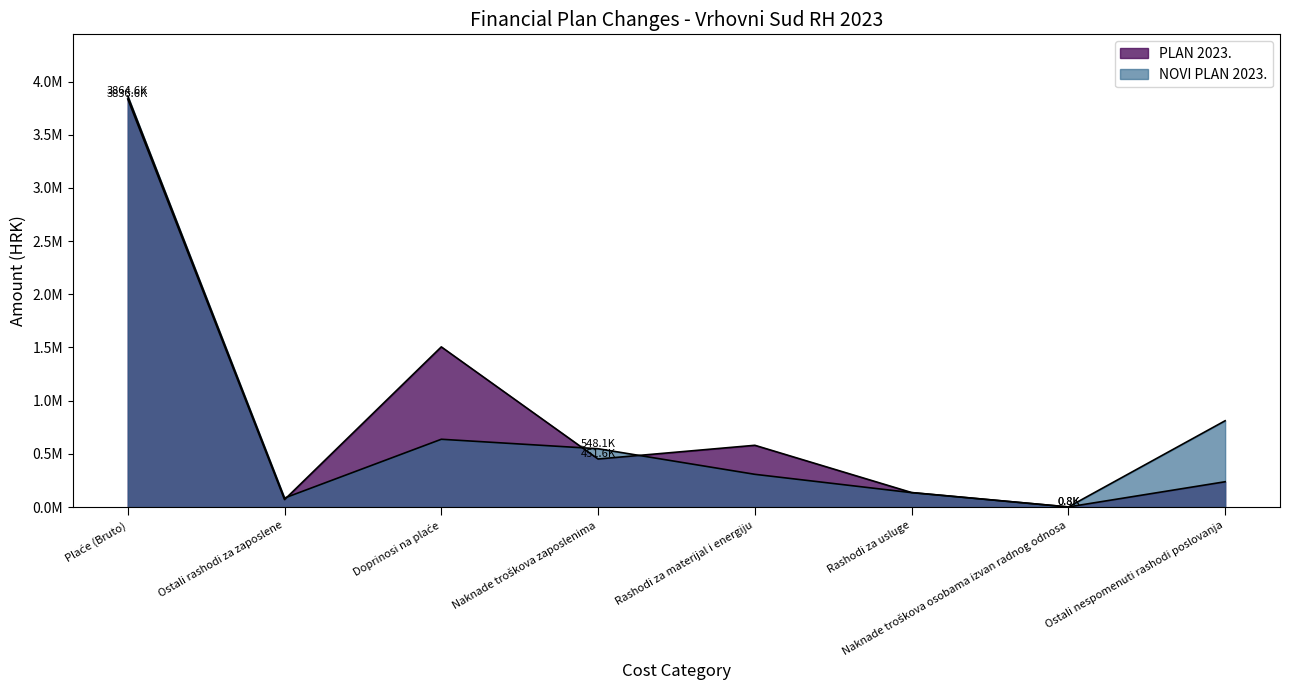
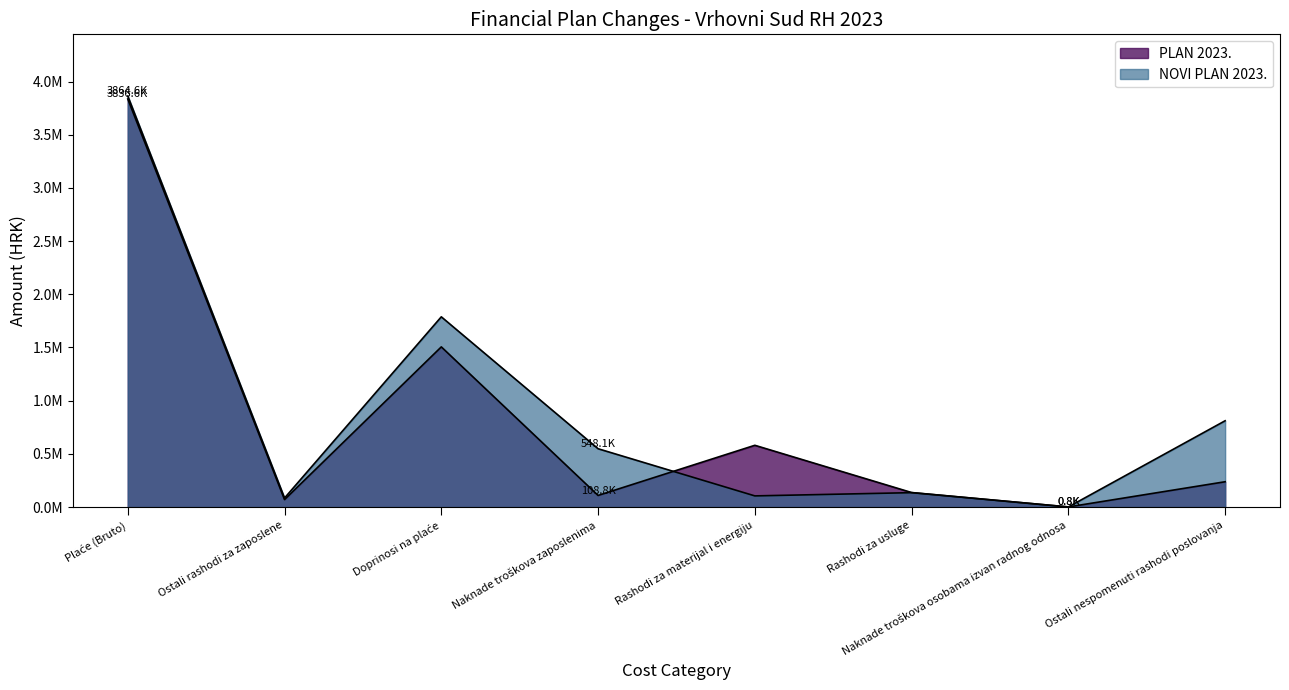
  {
    "PLAN 2023.": {
-     "Naknade troškova zaposlenima": "451.6K"
+     "Naknade troškova zaposlenima": "108.8K"
    },
    "NOVI PLAN 2023.": {
-     "Doprinosi na plaće": "640000",
-     "Rashodi za materijal i energiju": "310000",
+     "Doprinosi na plaće": "1790000",
+     "Rashodi za materijal i energiju": "100000",
      "Ostali nespomenuti rashodi poslovanja": "810000"
    }
  }
